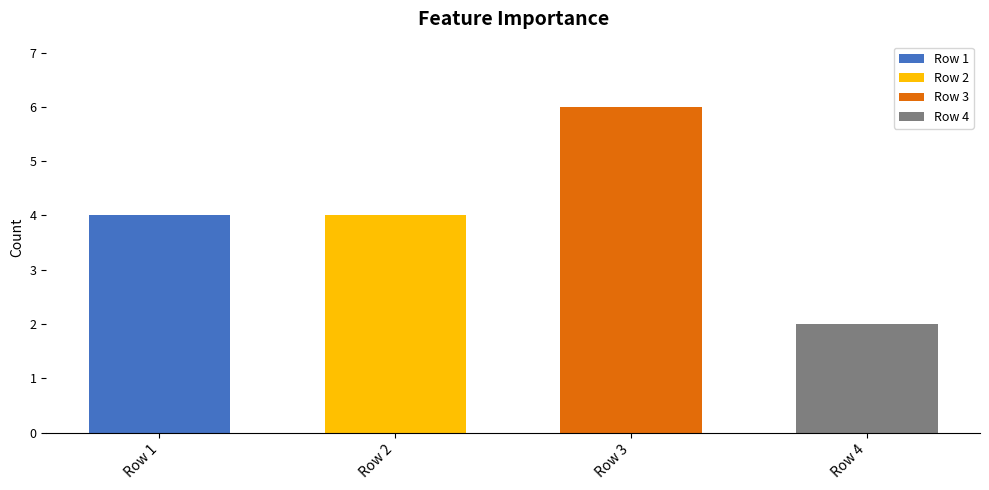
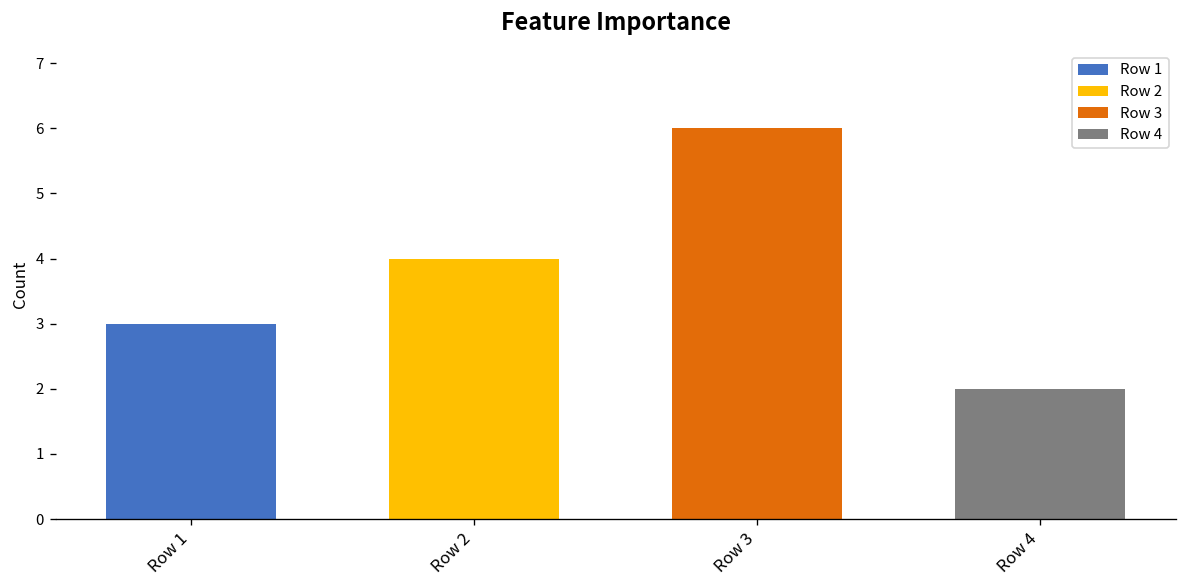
  {
-   "Row 1": 4,
+   "Row 1": 3,
    "Row 2": 4,
    "Row 3": 6,
    "Row 4": 2
  }
